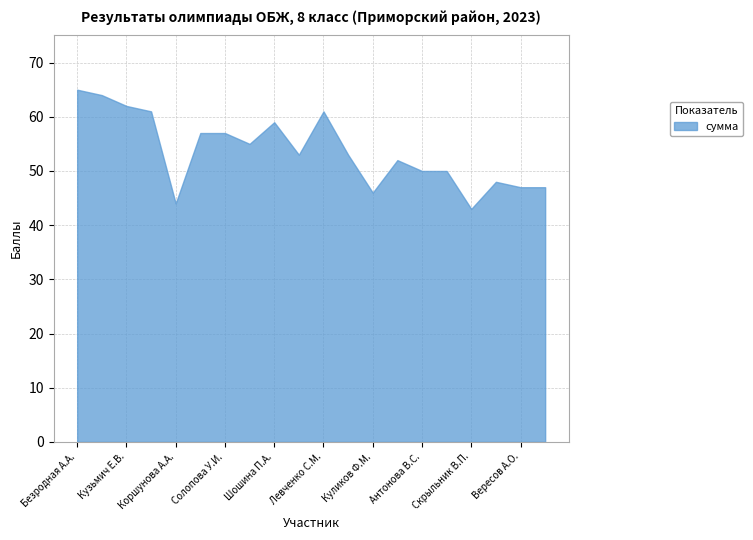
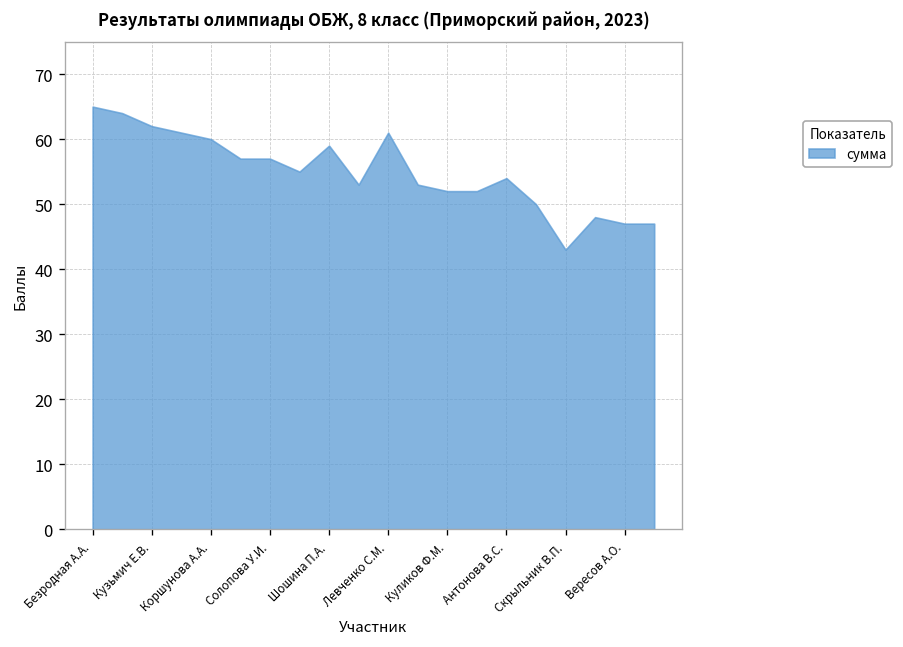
  {
    "Безродная А.А.": 65,
    "Кузьмич Е.В.": 62,
-   "Коршунова А.А.": 44,
+   "Коршунова А.А.": 60,
    "Солопова У.И.": 57,
    "Шошина П.А.": 59,
    "Левченко С.М.": 61,
-   "Куликов Ф.М.": 46,
-   "Антонова В.С.": 50,
+   "Куликов Ф.М.": 52,
+   "Антонова В.С.": 54,
    "Скрыльник В.П.": 43,
    "Вересов А.О.": 47
  }
